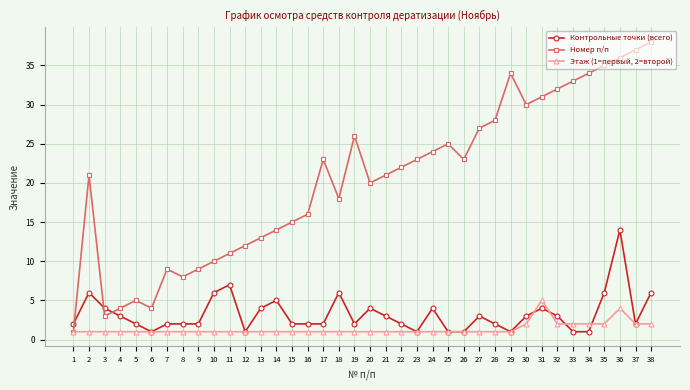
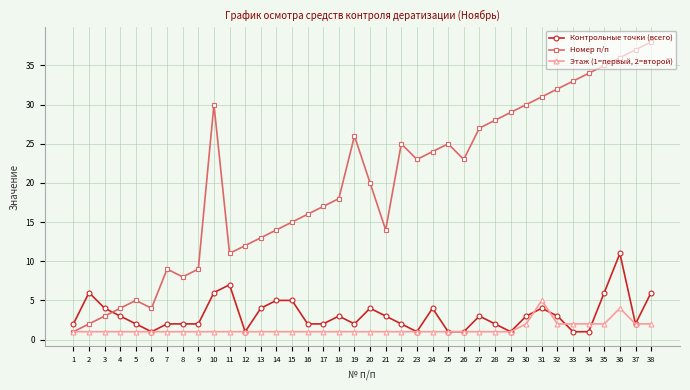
  {
    "Контрольные точки (всего)": {
      "1": 2,
      "2": 6,
      "3": 4,
      "4": 3,
      "5": 2,
      "7": 2,
      "8": 2,
      "9": 2,
      "10": 6,
      "11": 7,
      "13": 4,
      "14": 5,
-     "15": 2,
+     "15": 5,
      "16": 2,
      "17": 2,
-     "18": 6,
+     "18": 3,
      "19": 2,
      "20": 4,
      "21": 3,
      "22": 2,
      "24": 4,
      "27": 3,
      "28": 2,
      "30": 3,
      "31": 4,
      "32": 3,
      "33": 1,
      "34": 1,
      "35": 6,
-     "36": 14,
+     "36": 11,
      "38": 6
    },
    "Номер п/п": {
-     "2": 21,
+     "2": 2,
      "3": 3,
      "4": 4,
      "5": 5,
      "6": 4,
      "7": 9,
      "8": 8,
      "9": 9,
-     "10": 10,
+     "10": 30,
      "11": 11,
      "12": 12,
      "13": 13,
      "14": 14,
      "15": 15,
      "16": 16,
-     "17": 23,
+     "17": 17,
      "18": 18,
      "19": 26,
      "20": 20,
-     "21": 21,
-     "22": 22,
+     "21": 14,
+     "22": 25,
      "23": 23,
      "24": 24,
      "25": 25,
      "26": 23,
      "27": 27,
      "28": 28,
-     "29": 34,
+     "29": 29,
      "30": 30,
      "31": 31,
      "32": 32,
      "33": 33,
      "34": 34
    },
    "Этаж (1=первый, 2=второй)": {
      "2": 1,
      "3": 1,
      "4": 1,
      "5": 1,
      "7": 1,
      "8": 1,
      "9": 1,
      "10": 1,
      "11": 1,
      "13": 1,
      "14": 1,
      "15": 1,
      "16": 1,
      "17": 1,
      "18": 1,
      "19": 1,
      "20": 1,
      "21": 1,
      "22": 1,
      "24": 1,
      "27": 1,
      "28": 1,
      "30": 2,
      "31": 5,
      "32": 2,
      "33": 2,
      "34": 2,
      "35": 2,
      "36": 4,
      "38": 2
    }
  }
